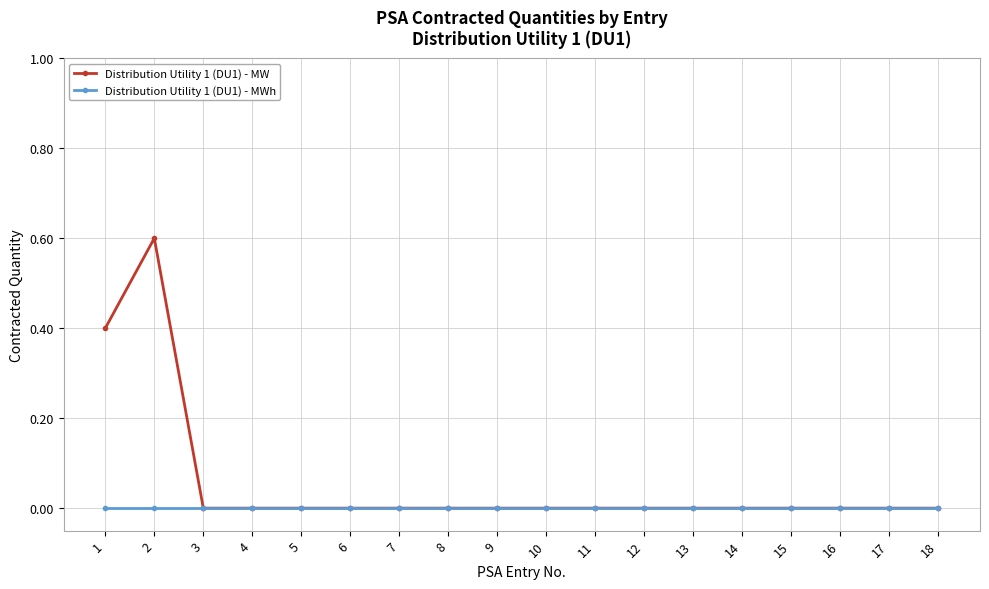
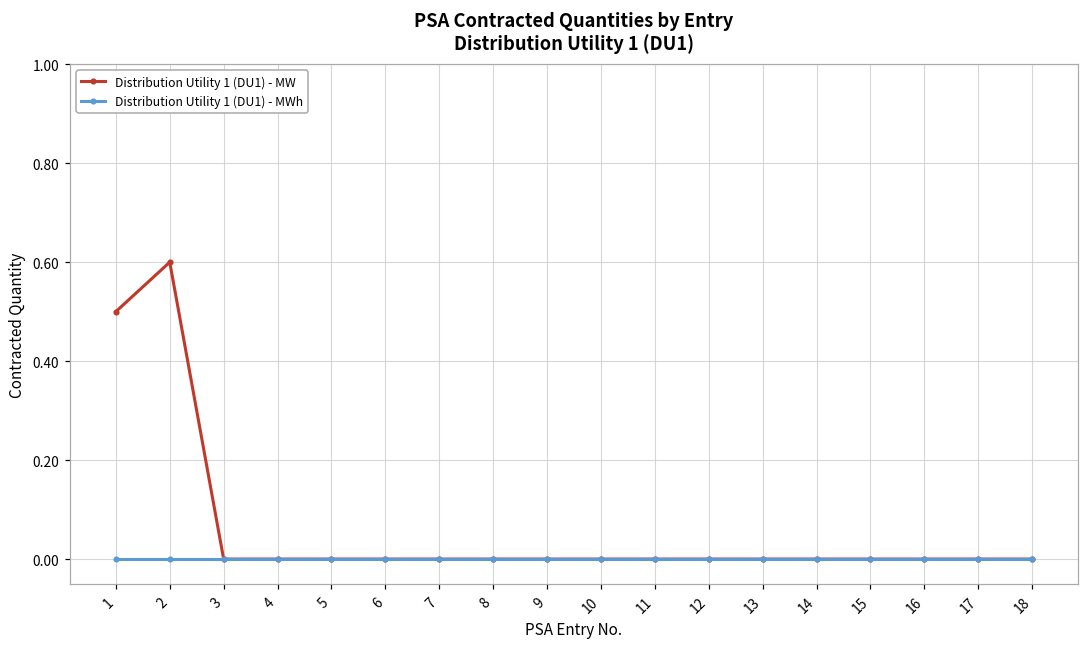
  {
    "Distribution Utility 1 (DU1) - MW": {
-     "1": 0.4,
+     "1": 0.5,
      "2": 0.6
    },
    "Distribution Utility 1 (DU1) - MWh": {
      "1": 0.0,
      "2": 0.0
    }
  }
